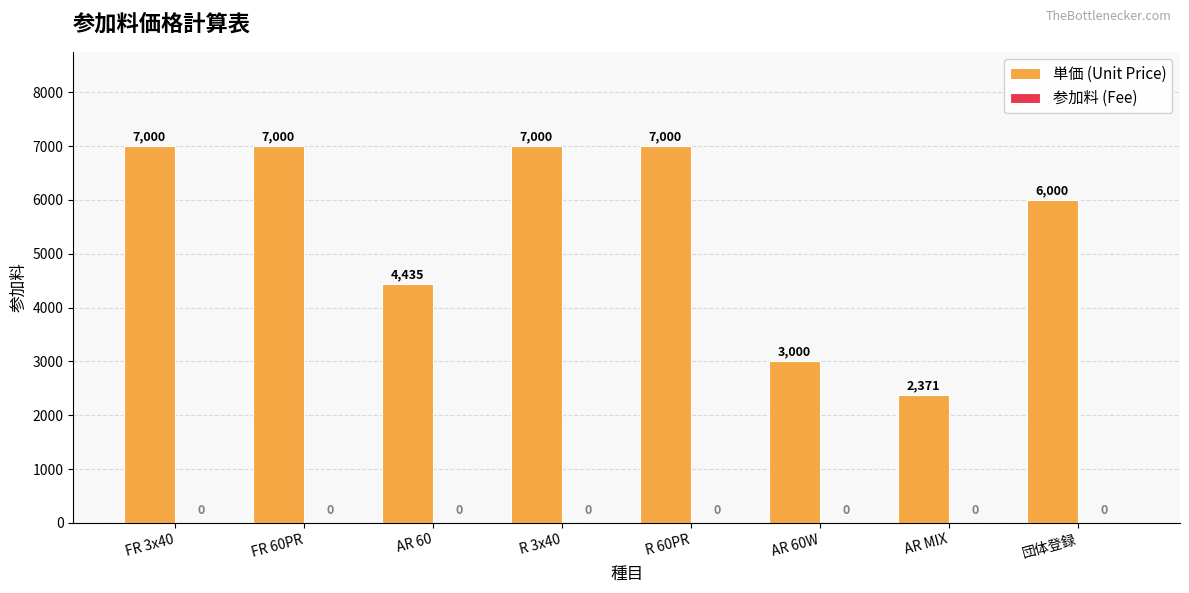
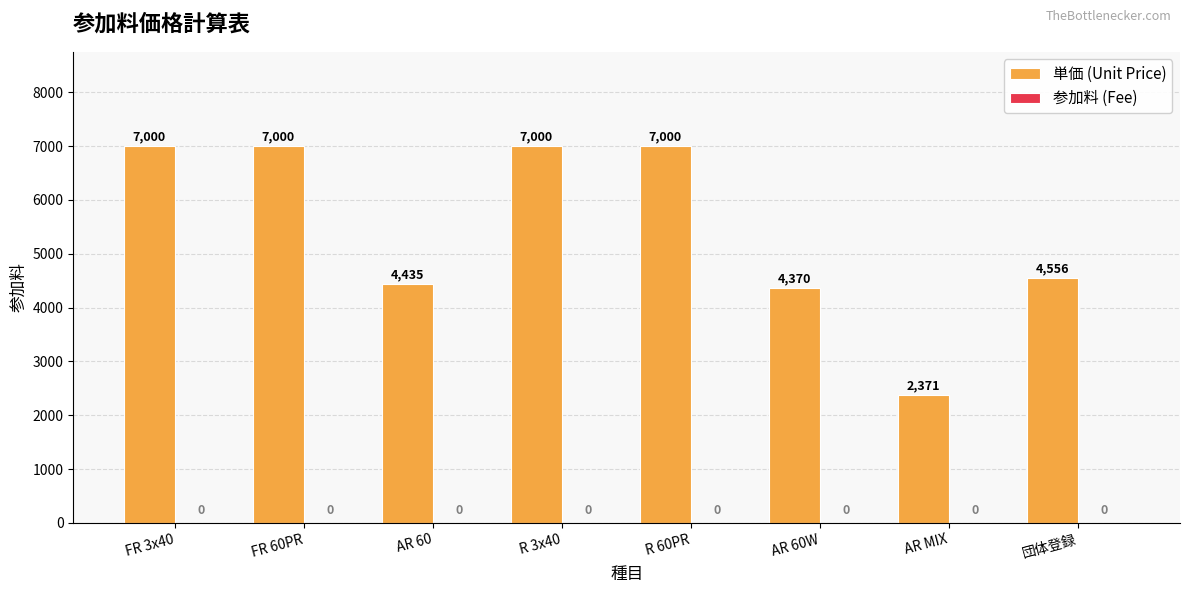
  {
    "単価 (Unit Price)": {
      "FR 3x40": "7,000",
      "FR 60PR": "7,000",
      "AR 60": "4,435",
      "R 3x40": "7,000",
      "R 60PR": "7,000",
-     "AR 60W": "3,000",
+     "AR 60W": "4,370",
      "AR MIX": "2,371",
-     "団体登録": "6,000"
+     "団体登録": "4,556"
    },
    "参加料 (Fee)": {
      "FR 3x40": "0",
      "FR 60PR": "0",
      "AR 60": "0",
      "R 3x40": "0",
      "R 60PR": "0",
      "AR 60W": "0",
      "AR MIX": "0",
      "団体登録": "0"
    }
  }
